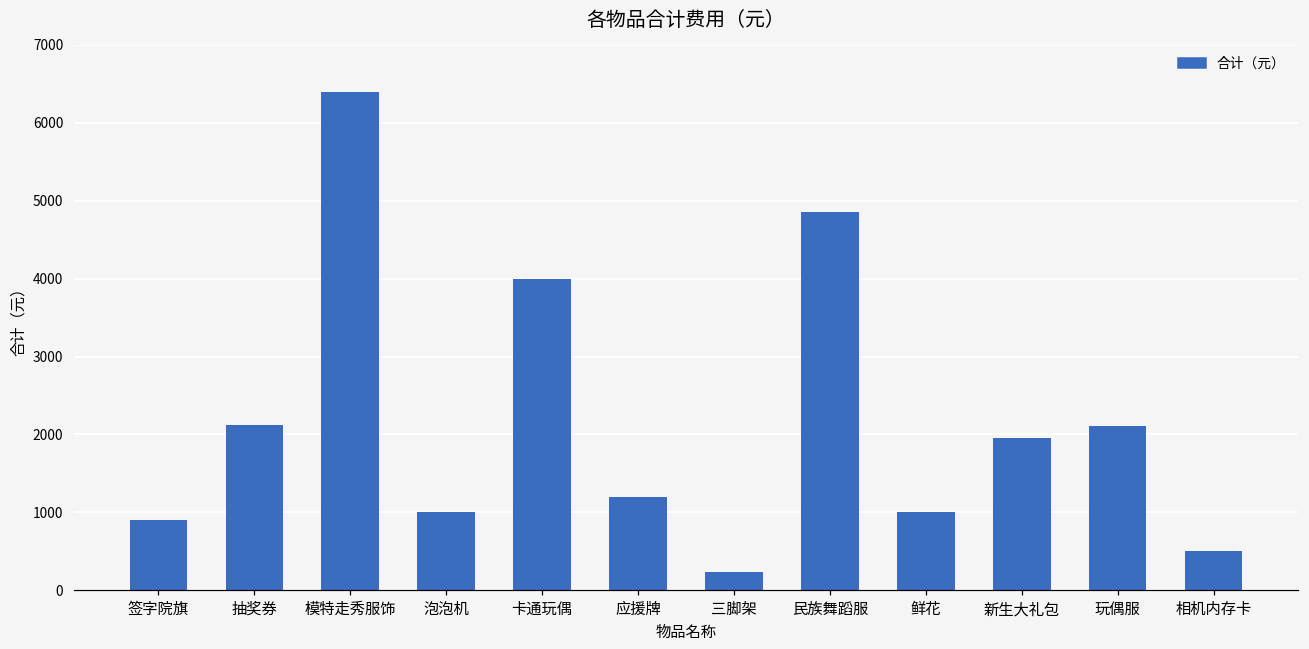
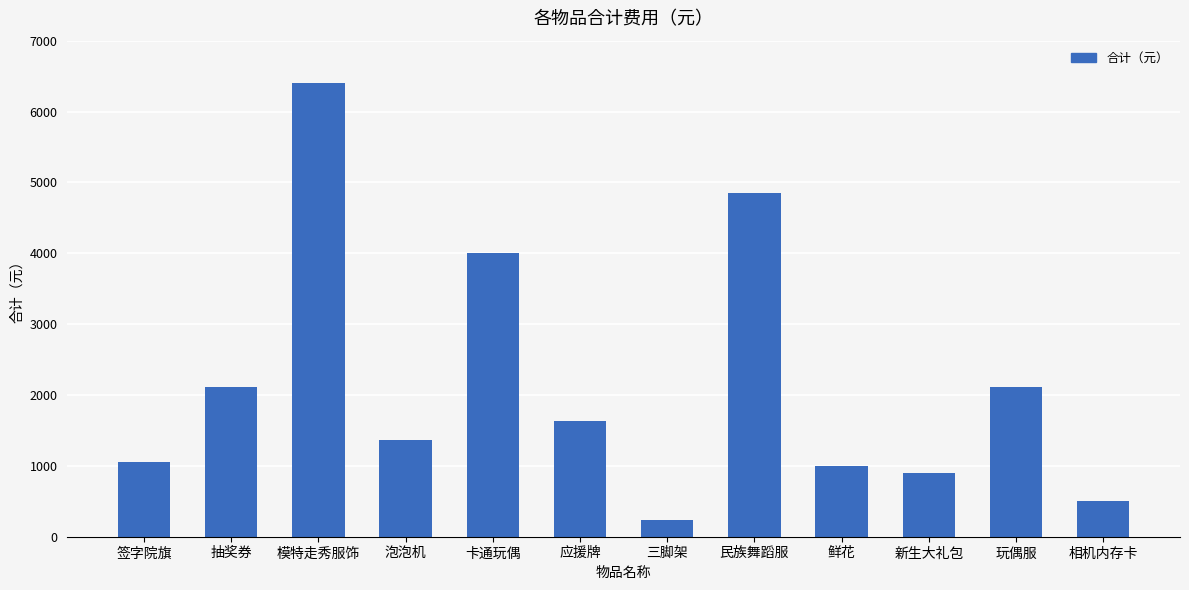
  {
-   "签字院旗": 900,
+   "签字院旗": 1100,
    "抽奖券": 2100,
    "模特走秀服饰": 6400,
-   "泡泡机": 1000,
+   "泡泡机": 1400,
    "卡通玩偶": 4000,
-   "应援牌": 1200,
+   "应援牌": 1600,
    "三脚架": 200,
    "民族舞蹈服": 4900,
    "鲜花": 1000,
-   "新生大礼包": 1900,
+   "新生大礼包": 900,
    "玩偶服": 2100,
    "相机内存卡": 500
  }
